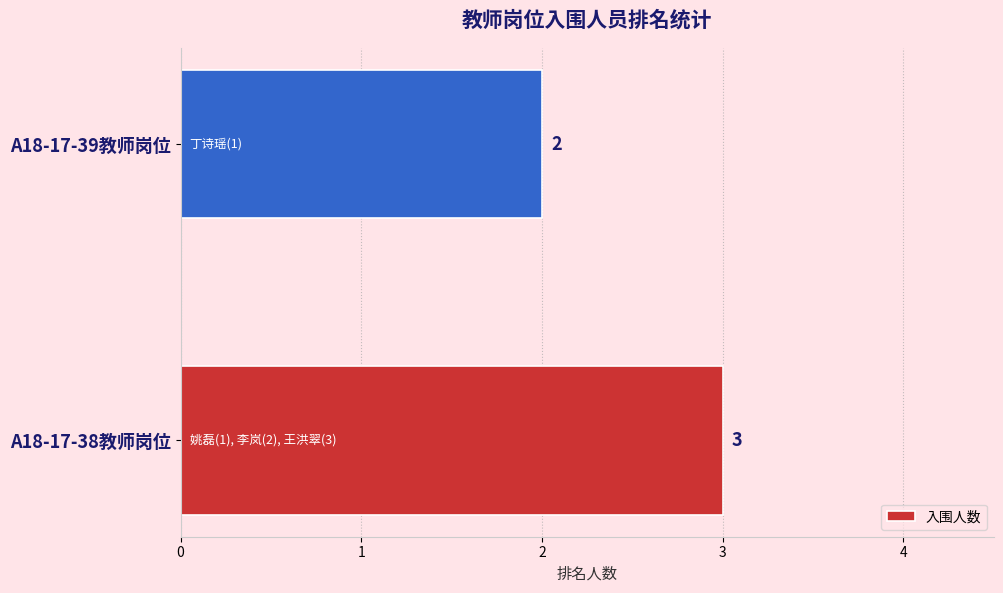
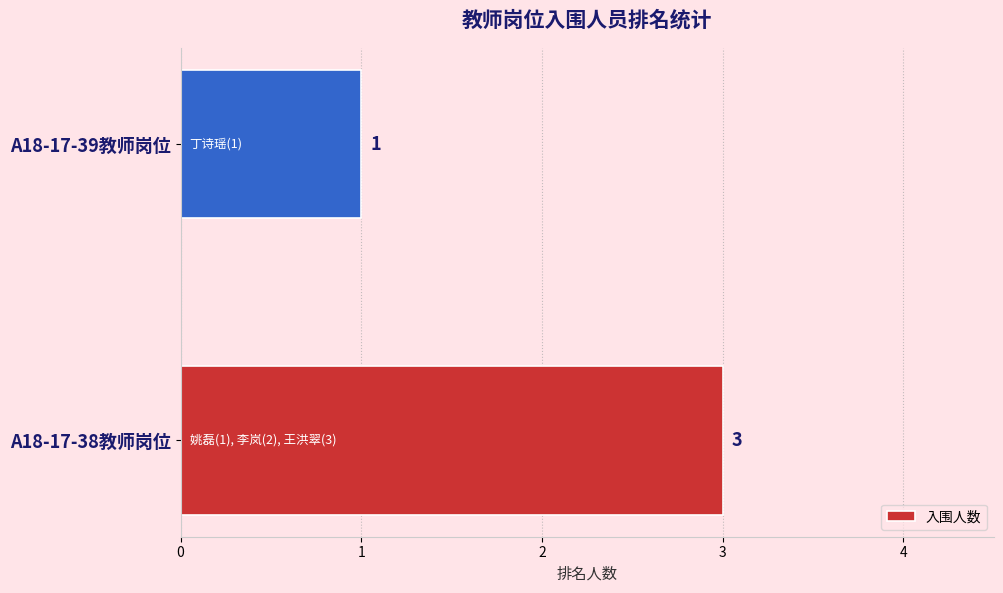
  {
-   "A18-17-39教师岗位": 2,
+   "A18-17-39教师岗位": 1,
    "A18-17-38教师岗位": 3
  }
